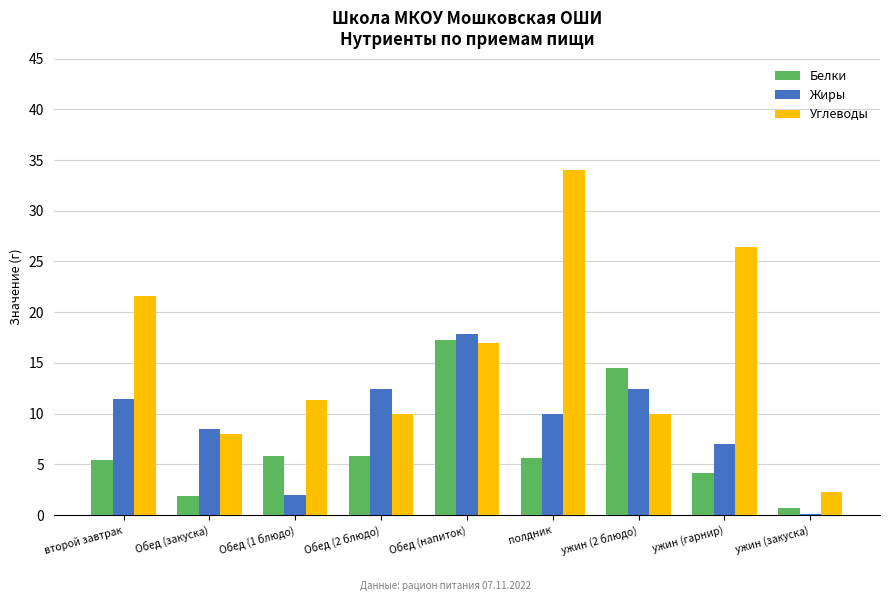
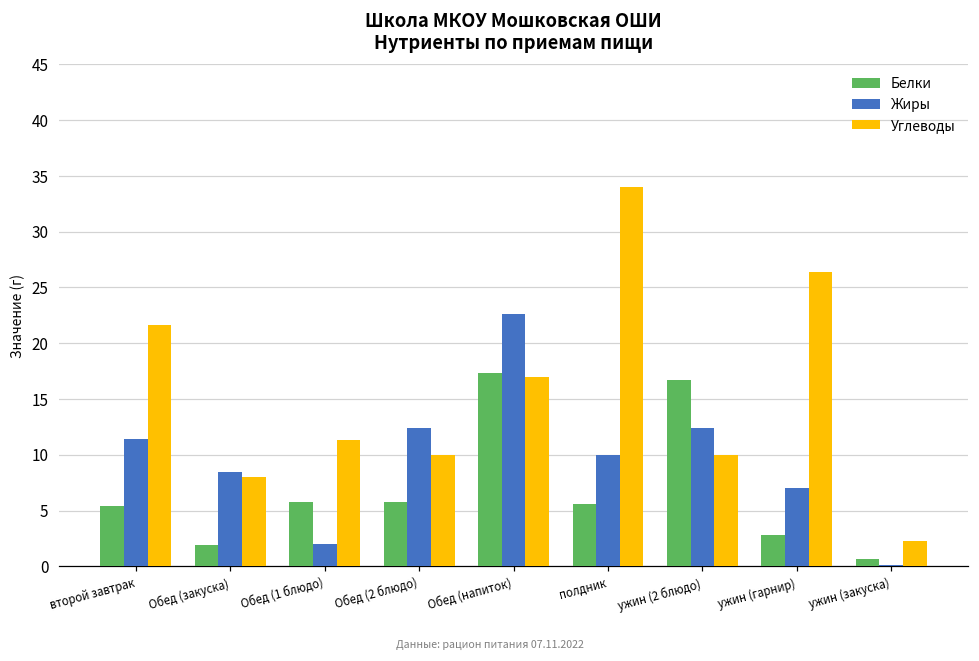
  {
    "Белки": {
      "второй завтрак": 5.4,
      "Обед (закуска)": 1.9,
      "Обед (1 блюдо)": 5.8,
      "Обед (2 блюдо)": 5.8,
      "Обед (напиток)": 17.3,
      "полдник": 5.6,
-     "ужин (2 блюдо)": 14.5,
-     "ужин (гарнир)": 4.1,
+     "ужин (2 блюдо)": 16.7,
+     "ужин (гарнир)": 2.8,
      "ужин (закуска)": 0.7
    },
    "Жиры": {
      "второй завтрак": 11.4,
      "Обед (закуска)": 8.5,
      "Обед (1 блюдо)": 2.0,
      "Обед (2 блюдо)": 12.4,
-     "Обед (напиток)": 17.8,
+     "Обед (напиток)": 22.6,
      "полдник": 10.0,
      "ужин (2 блюдо)": 12.4,
      "ужин (гарнир)": 7.0
    },
    "Углеводы": {
      "второй завтрак": 21.6,
      "Обед (закуска)": 8.0,
      "Обед (1 блюдо)": 11.3,
      "Обед (2 блюдо)": 10.0,
      "Обед (напиток)": 17.0,
      "полдник": 34.0,
      "ужин (2 блюдо)": 10.0,
      "ужин (гарнир)": 26.4,
      "ужин (закуска)": 2.3
    }
  }
